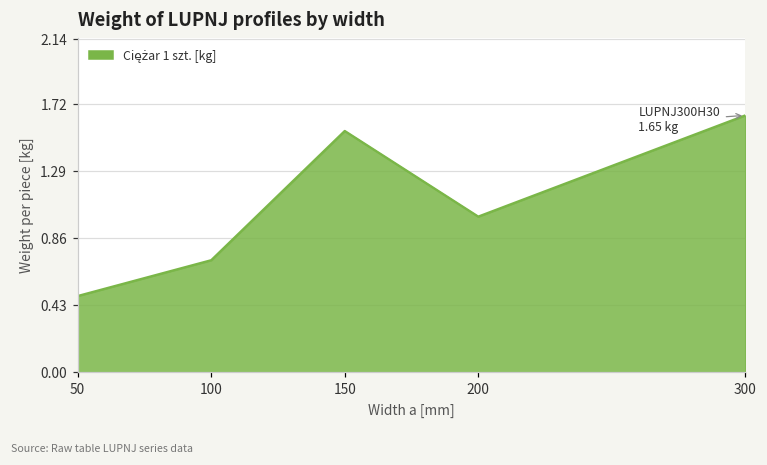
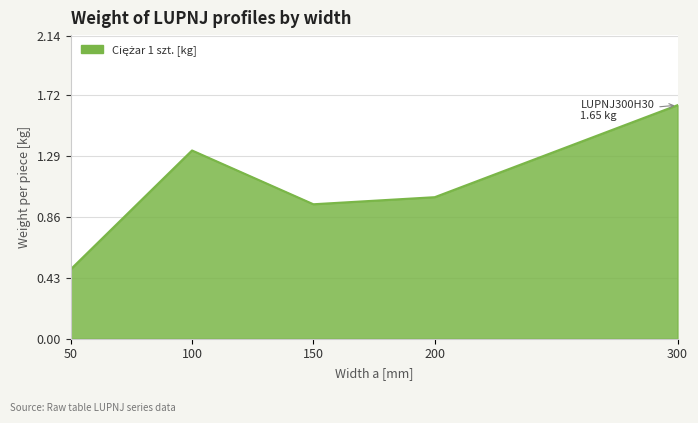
  {
    "50": 0.49,
-   "100": 0.72,
-   "150": 1.55,
+   "100": 1.33,
+   "150": 0.95,
    "200": 1.00
  }
